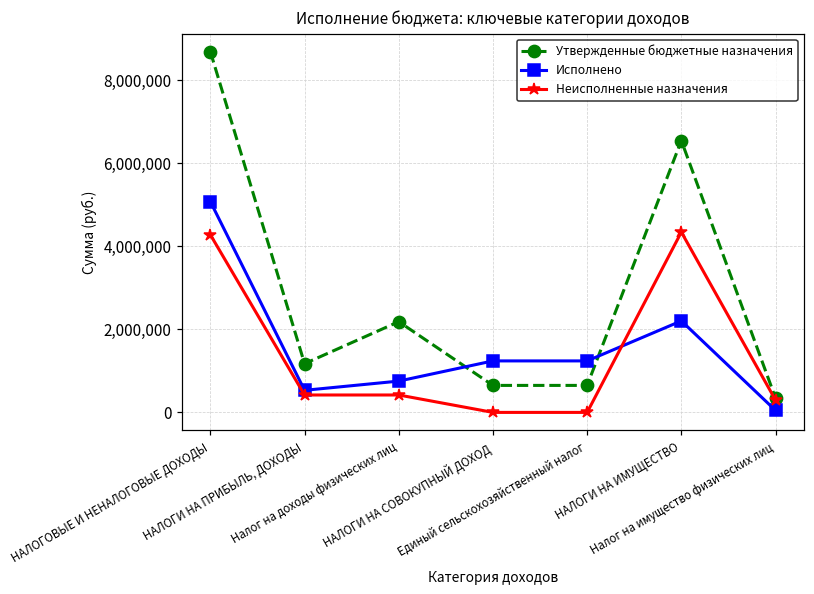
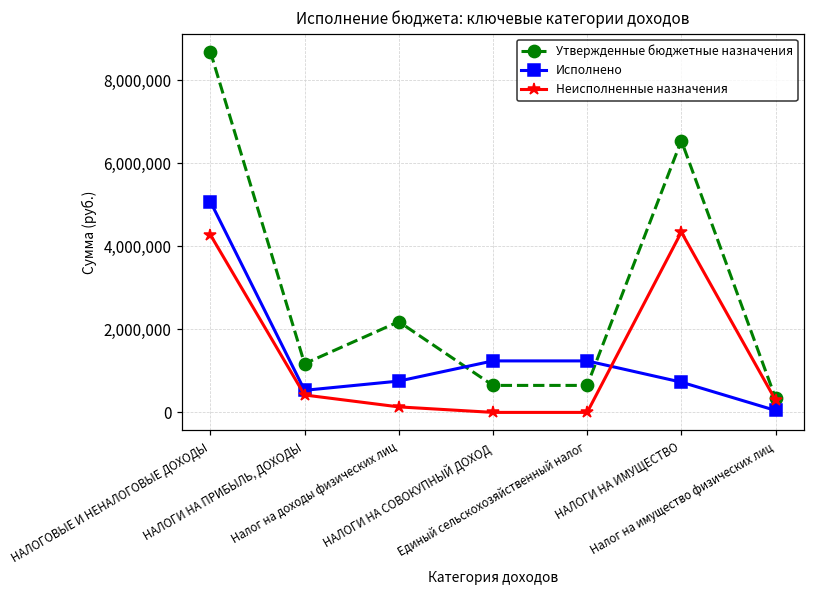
  {
    "Утвержденные бюджетные назначения": {
      "НАЛОГОВЫЕ И НЕНАЛОГОВЫЕ ДОХОДЫ": "8,700,000",
      "НАЛОГИ НА ПРИБЫЛЬ, ДОХОДЫ": "1,200,000",
      "Налог на доходы физических лиц": "2,200,000",
      "НАЛОГИ НА СОВОКУПНЫЙ ДОХОД": "700,000",
      "Единый сельскохозяйственный налог": "700,000",
      "НАЛОГИ НА ИМУЩЕСТВО": "6,500,000"
    },
    "Исполнено": {
      "НАЛОГОВЫЕ И НЕНАЛОГОВЫЕ ДОХОДЫ": "5,100,000",
      "НАЛОГИ НА ПРИБЫЛЬ, ДОХОДЫ": "500,000",
      "Налог на доходы физических лиц": "800,000",
      "НАЛОГИ НА СОВОКУПНЫЙ ДОХОД": "1,200,000",
      "Единый сельскохозяйственный налог": "1,200,000",
-     "НАЛОГИ НА ИМУЩЕСТВО": "2,200,000",
+     "НАЛОГИ НА ИМУЩЕСТВО": "700,000",
      "Налог на имущество физических лиц": "0"
    },
    "Неисполненные назначения": {
      "НАЛОГОВЫЕ И НЕНАЛОГОВЫЕ ДОХОДЫ": "4,300,000",
      "НАЛОГИ НА ПРИБЫЛЬ, ДОХОДЫ": "400,000",
-     "Налог на доходы физических лиц": "400,000",
+     "Налог на доходы физических лиц": "100,000",
      "НАЛОГИ НА СОВОКУПНЫЙ ДОХОД": "0",
      "Единый сельскохозяйственный налог": "0",
      "НАЛОГИ НА ИМУЩЕСТВО": "4,300,000"
    }
  }
